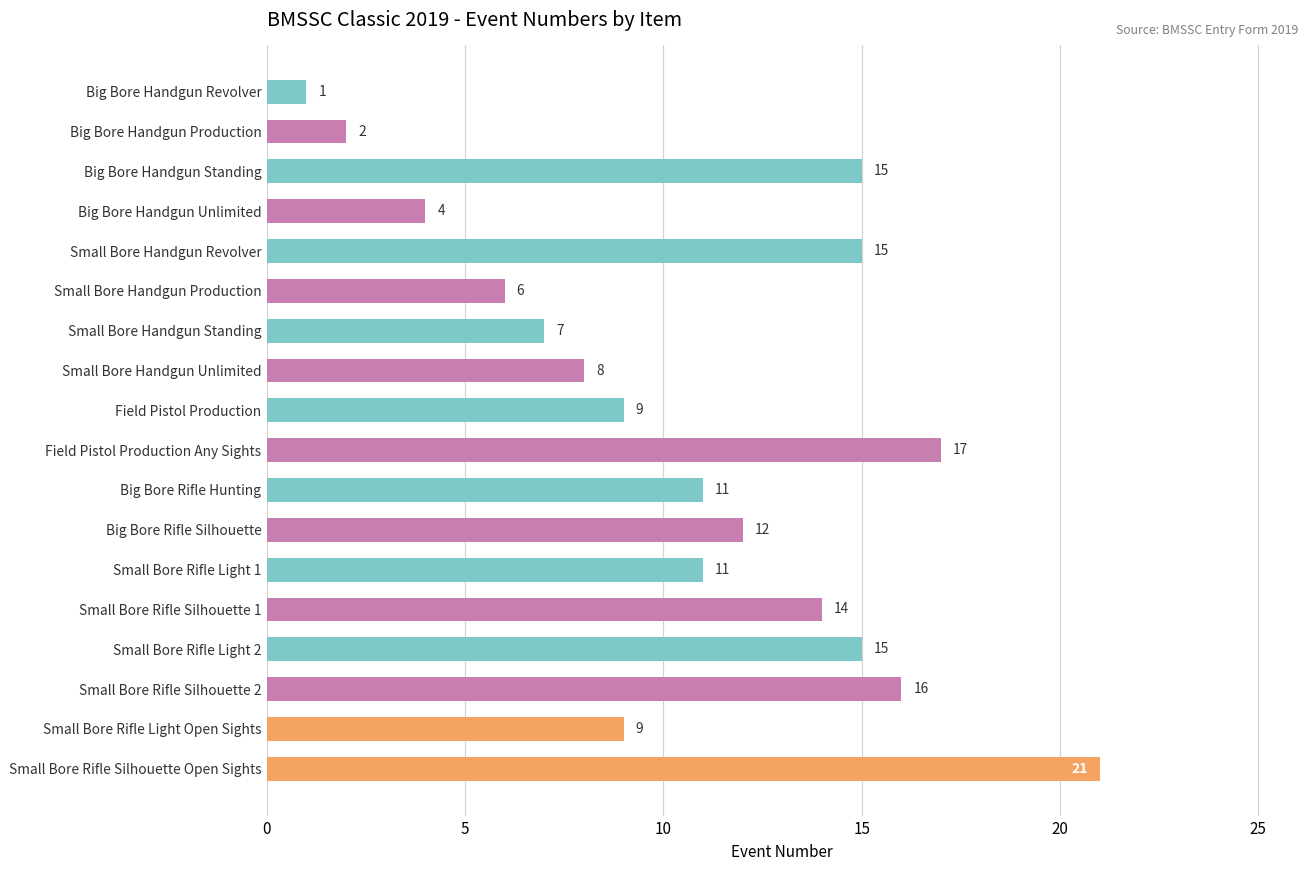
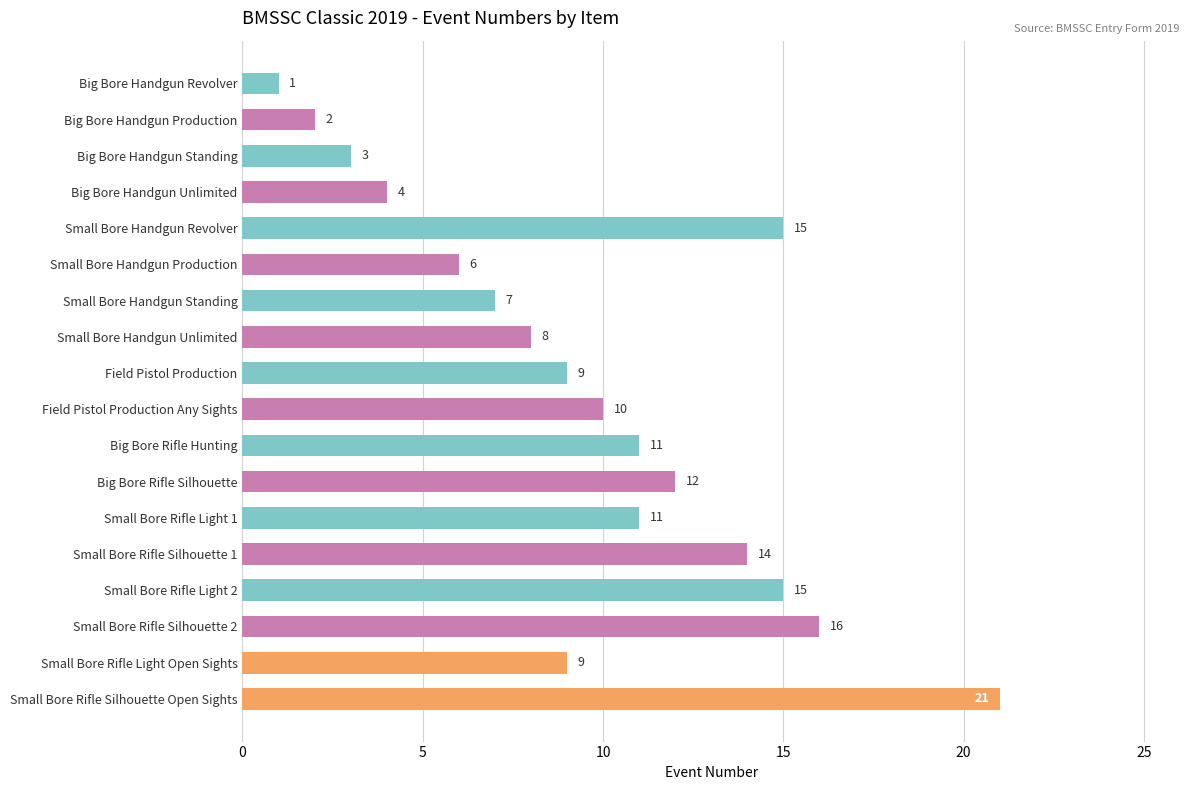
  {
    "Big Bore Handgun Revolver": 1,
    "Big Bore Handgun Production": 2,
-   "Big Bore Handgun Standing": 15,
+   "Big Bore Handgun Standing": 3,
    "Big Bore Handgun Unlimited": 4,
    "Small Bore Handgun Revolver": 15,
    "Small Bore Handgun Production": 6,
    "Small Bore Handgun Standing": 7,
    "Small Bore Handgun Unlimited": 8,
    "Field Pistol Production": 9,
-   "Field Pistol Production Any Sights": 17,
+   "Field Pistol Production Any Sights": 10,
    "Big Bore Rifle Hunting": 11,
    "Big Bore Rifle Silhouette": 12,
    "Small Bore Rifle Light 1": 11,
    "Small Bore Rifle Silhouette 1": 14,
    "Small Bore Rifle Light 2": 15,
    "Small Bore Rifle Silhouette 2": 16,
    "Small Bore Rifle Light Open Sights": 9,
    "Small Bore Rifle Silhouette Open Sights": 21
  }
